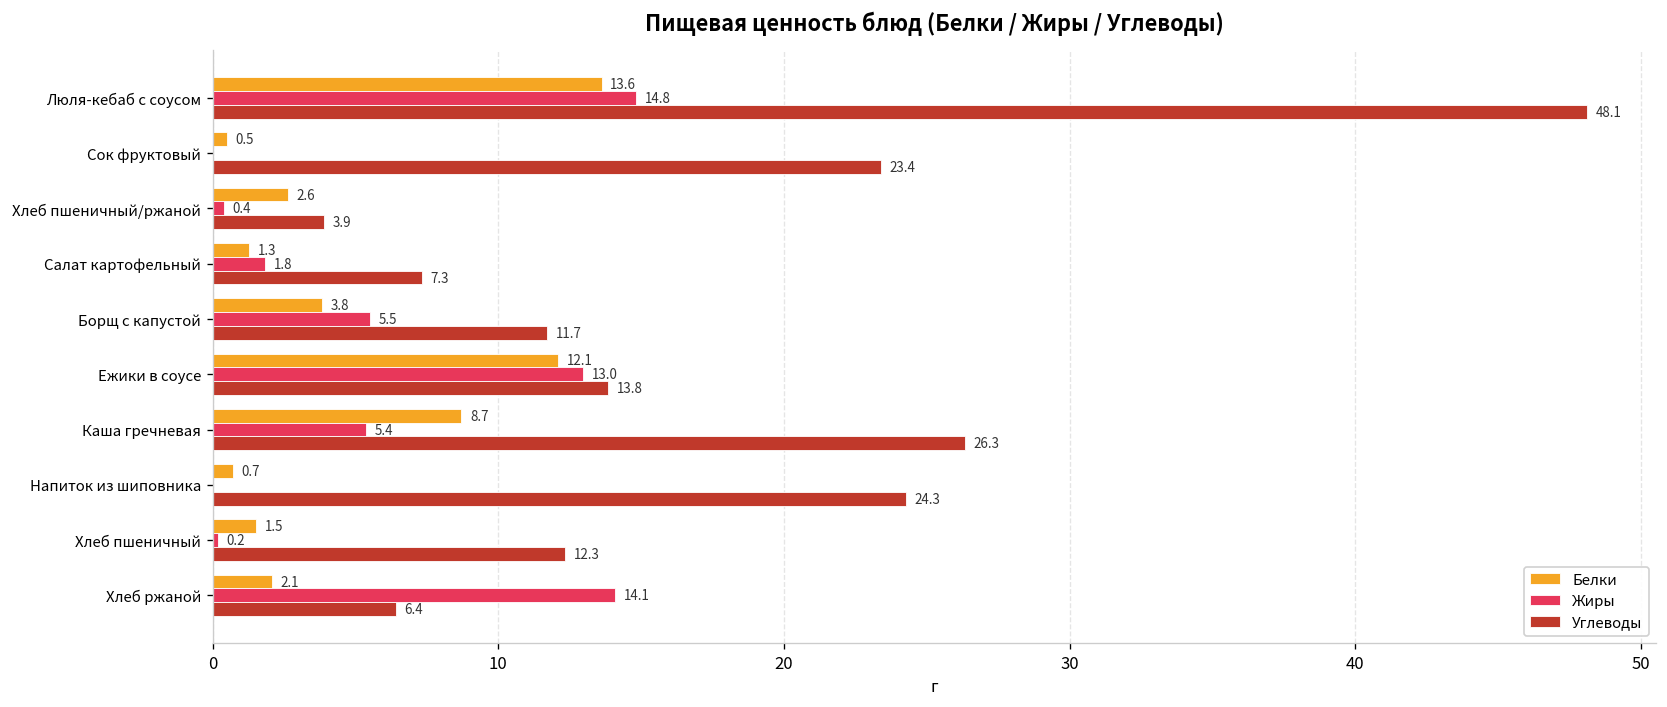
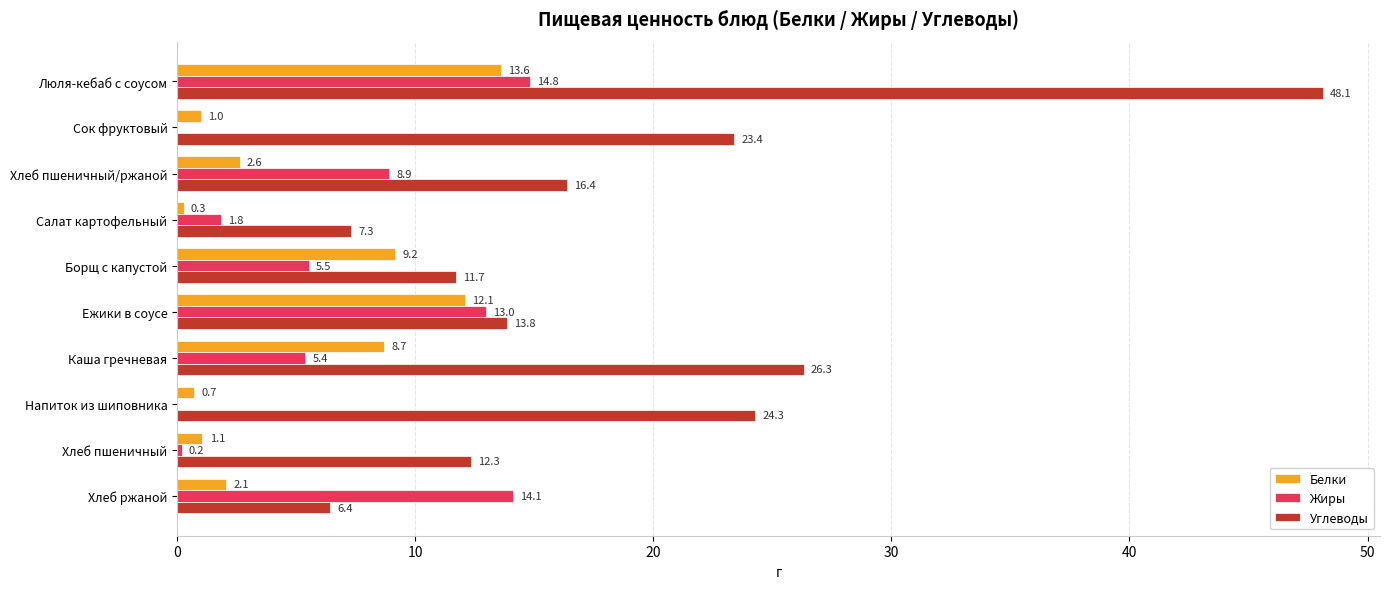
  {
    "Белки": {
      "Люля-кебаб с соусом": 13.6,
-     "Сок фруктовый": 0.5,
+     "Сок фруктовый": 1.0,
      "Хлеб пшеничный/ржаной": 2.6,
-     "Салат картофельный": 1.3,
-     "Борщ с капустой": 3.8,
+     "Салат картофельный": 0.3,
+     "Борщ с капустой": 9.2,
      "Ежики в соусе": 12.1,
      "Каша гречневая": 8.7,
      "Напиток из шиповника": 0.7,
-     "Хлеб пшеничный": 1.5,
+     "Хлеб пшеничный": 1.1,
      "Хлеб ржаной": 2.1
    },
    "Жиры": {
      "Люля-кебаб с соусом": 14.8,
-     "Хлеб пшеничный/ржаной": 0.4,
+     "Хлеб пшеничный/ржаной": 8.9,
      "Салат картофельный": 1.8,
      "Борщ с капустой": 5.5,
      "Ежики в соусе": 13.0,
      "Каша гречневая": 5.4,
      "Хлеб пшеничный": 0.2,
      "Хлеб ржаной": 14.1
    },
    "Углеводы": {
      "Люля-кебаб с соусом": 48.1,
      "Сок фруктовый": 23.4,
-     "Хлеб пшеничный/ржаной": 3.9,
+     "Хлеб пшеничный/ржаной": 16.4,
      "Салат картофельный": 7.3,
      "Борщ с капустой": 11.7,
      "Ежики в соусе": 13.8,
      "Каша гречневая": 26.3,
      "Напиток из шиповника": 24.3,
      "Хлеб пшеничный": 12.3,
      "Хлеб ржаной": 6.4
    }
  }
